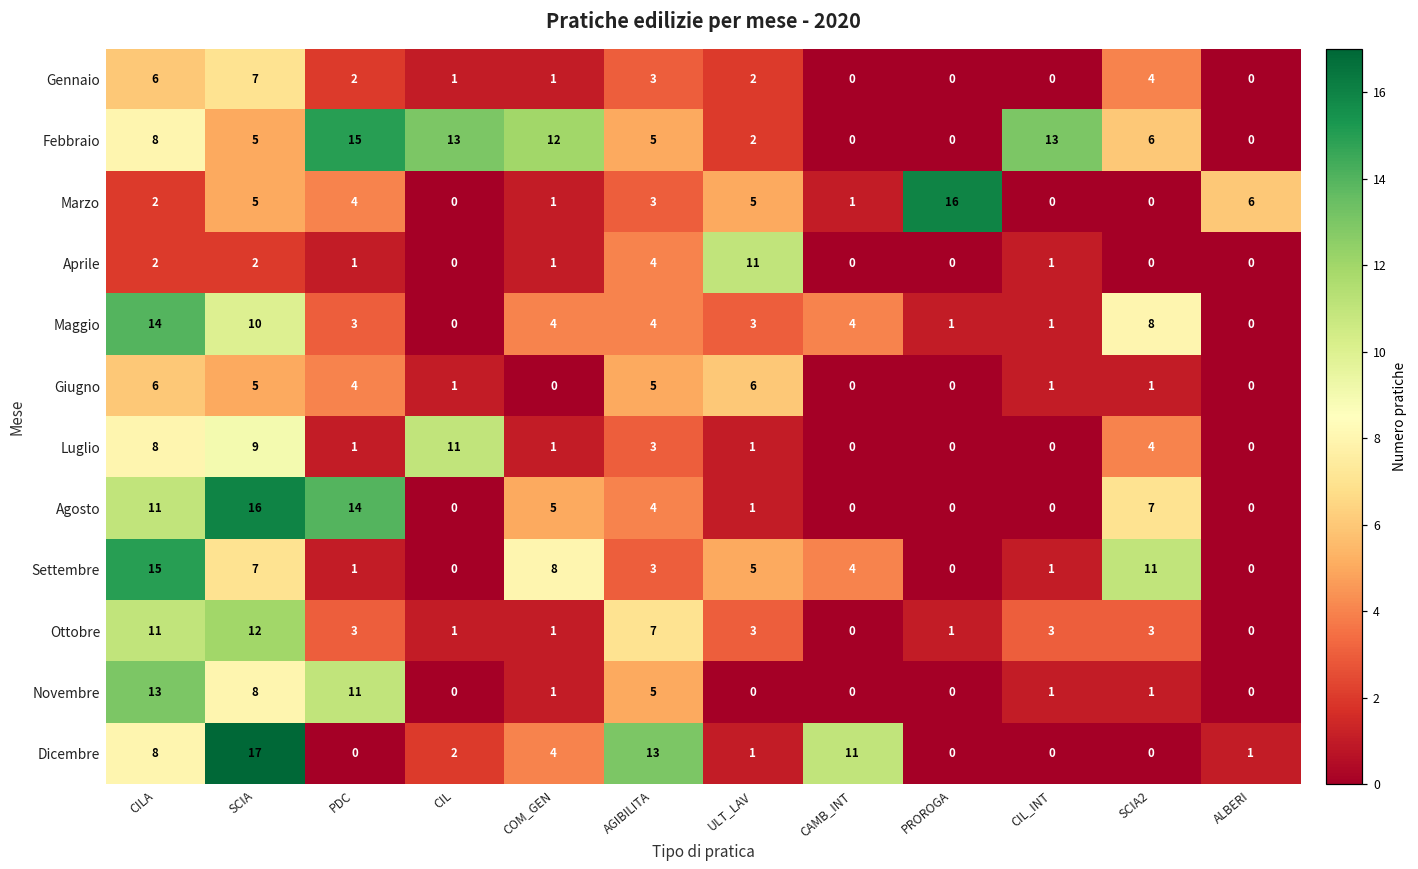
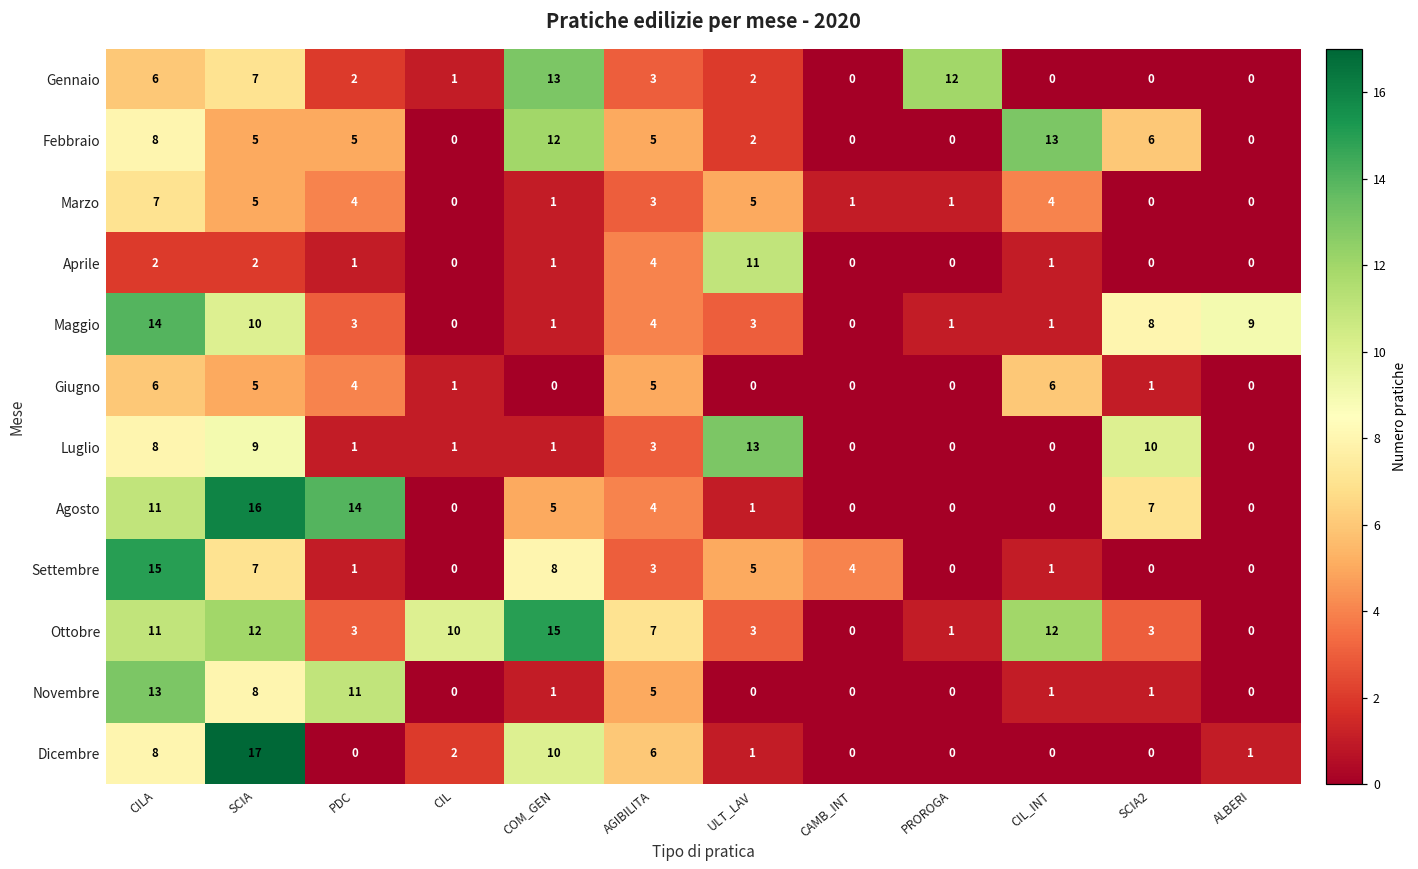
  {
    "Gennaio": {
      "CILA": 6,
      "SCIA": 7,
      "PDC": 2,
      "CIL": 1,
-     "COM_GEN": 1,
+     "COM_GEN": 13,
      "AGIBILITA": 3,
      "ULT_LAV": 2,
      "CAMB_INT": 0,
-     "PROROGA": 0,
+     "PROROGA": 12,
      "CIL_INT": 0,
-     "SCIA2": 4,
+     "SCIA2": 0,
      "ALBERI": 0
    },
    "Febbraio": {
      "CILA": 8,
      "SCIA": 5,
-     "PDC": 15,
-     "CIL": 13,
+     "PDC": 5,
+     "CIL": 0,
      "COM_GEN": 12,
      "AGIBILITA": 5,
      "ULT_LAV": 2,
      "CAMB_INT": 0,
      "PROROGA": 0,
      "CIL_INT": 13,
      "SCIA2": 6,
      "ALBERI": 0
    },
    "Marzo": {
-     "CILA": 2,
+     "CILA": 7,
      "SCIA": 5,
      "PDC": 4,
      "CIL": 0,
      "COM_GEN": 1,
      "AGIBILITA": 3,
      "ULT_LAV": 5,
      "CAMB_INT": 1,
-     "PROROGA": 16,
-     "CIL_INT": 0,
+     "PROROGA": 1,
+     "CIL_INT": 4,
      "SCIA2": 0,
-     "ALBERI": 6
+     "ALBERI": 0
    },
    "Aprile": {
      "CILA": 2,
      "SCIA": 2,
      "PDC": 1,
      "CIL": 0,
      "COM_GEN": 1,
      "AGIBILITA": 4,
      "ULT_LAV": 11,
      "CAMB_INT": 0,
      "PROROGA": 0,
      "CIL_INT": 1,
      "SCIA2": 0,
      "ALBERI": 0
    },
    "Maggio": {
      "CILA": 14,
      "SCIA": 10,
      "PDC": 3,
      "CIL": 0,
-     "COM_GEN": 4,
+     "COM_GEN": 1,
      "AGIBILITA": 4,
      "ULT_LAV": 3,
-     "CAMB_INT": 4,
+     "CAMB_INT": 0,
      "PROROGA": 1,
      "CIL_INT": 1,
      "SCIA2": 8,
-     "ALBERI": 0
+     "ALBERI": 9
    },
    "Giugno": {
      "CILA": 6,
      "SCIA": 5,
      "PDC": 4,
      "CIL": 1,
      "COM_GEN": 0,
      "AGIBILITA": 5,
-     "ULT_LAV": 6,
+     "ULT_LAV": 0,
      "CAMB_INT": 0,
      "PROROGA": 0,
-     "CIL_INT": 1,
+     "CIL_INT": 6,
      "SCIA2": 1,
      "ALBERI": 0
    },
    "Luglio": {
      "CILA": 8,
      "SCIA": 9,
      "PDC": 1,
-     "CIL": 11,
+     "CIL": 1,
      "COM_GEN": 1,
      "AGIBILITA": 3,
-     "ULT_LAV": 1,
+     "ULT_LAV": 13,
      "CAMB_INT": 0,
      "PROROGA": 0,
      "CIL_INT": 0,
-     "SCIA2": 4,
+     "SCIA2": 10,
      "ALBERI": 0
    },
    "Agosto": {
      "CILA": 11,
      "SCIA": 16,
      "PDC": 14,
      "CIL": 0,
      "COM_GEN": 5,
      "AGIBILITA": 4,
      "ULT_LAV": 1,
      "CAMB_INT": 0,
      "PROROGA": 0,
      "CIL_INT": 0,
      "SCIA2": 7,
      "ALBERI": 0
    },
    "Settembre": {
      "CILA": 15,
      "SCIA": 7,
      "PDC": 1,
      "CIL": 0,
      "COM_GEN": 8,
      "AGIBILITA": 3,
      "ULT_LAV": 5,
      "CAMB_INT": 4,
      "PROROGA": 0,
      "CIL_INT": 1,
-     "SCIA2": 11,
+     "SCIA2": 0,
      "ALBERI": 0
    },
    "Ottobre": {
      "CILA": 11,
      "SCIA": 12,
      "PDC": 3,
-     "CIL": 1,
-     "COM_GEN": 1,
+     "CIL": 10,
+     "COM_GEN": 15,
      "AGIBILITA": 7,
      "ULT_LAV": 3,
      "CAMB_INT": 0,
      "PROROGA": 1,
-     "CIL_INT": 3,
+     "CIL_INT": 12,
      "SCIA2": 3,
      "ALBERI": 0
    },
    "Novembre": {
      "CILA": 13,
      "SCIA": 8,
      "PDC": 11,
      "CIL": 0,
      "COM_GEN": 1,
      "AGIBILITA": 5,
      "ULT_LAV": 0,
      "CAMB_INT": 0,
      "PROROGA": 0,
      "CIL_INT": 1,
      "SCIA2": 1,
      "ALBERI": 0
    },
    "Dicembre": {
      "CILA": 8,
      "SCIA": 17,
      "PDC": 0,
      "CIL": 2,
-     "COM_GEN": 4,
-     "AGIBILITA": 13,
+     "COM_GEN": 10,
+     "AGIBILITA": 6,
      "ULT_LAV": 1,
-     "CAMB_INT": 11,
+     "CAMB_INT": 0,
      "PROROGA": 0,
      "CIL_INT": 0,
      "SCIA2": 0,
      "ALBERI": 1
    }
  }
